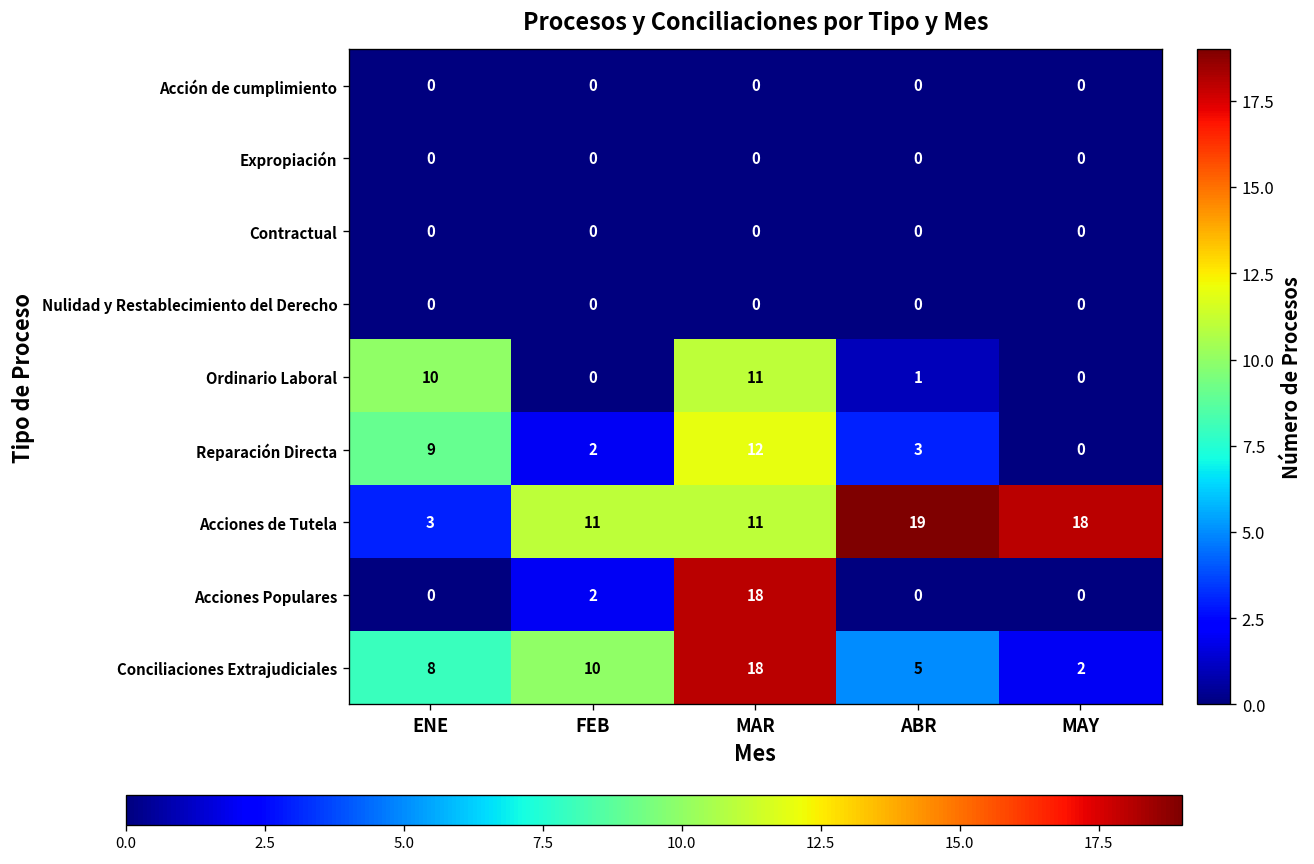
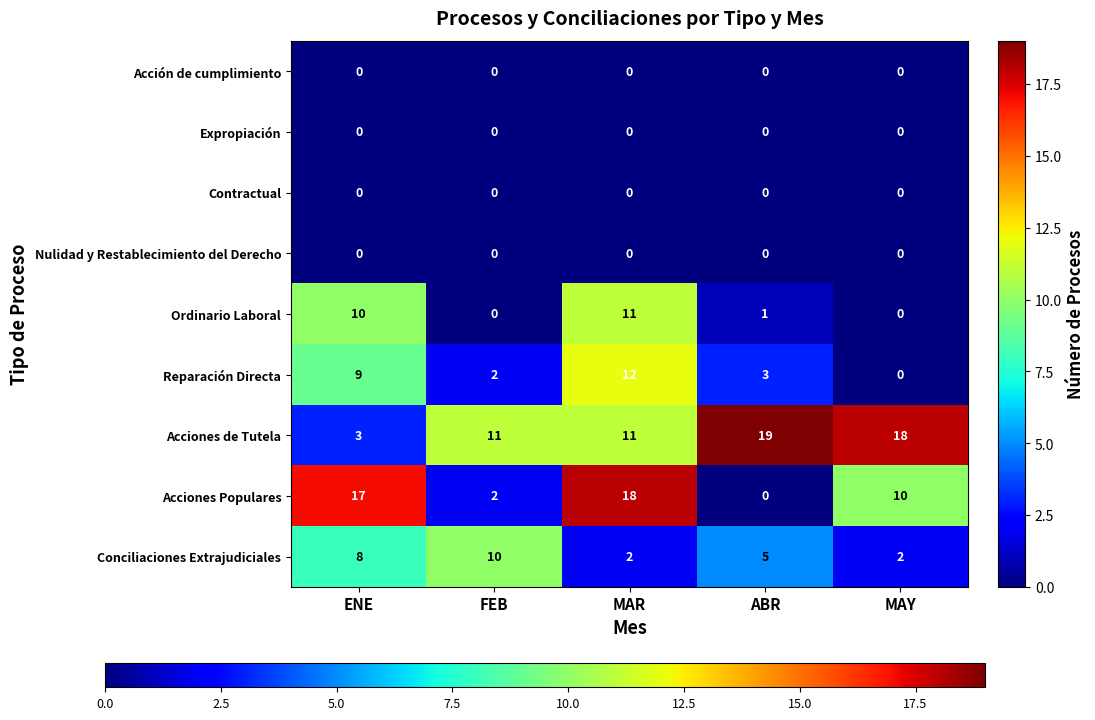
  {
    "Acción de cumplimiento": {
      "ENE": 0,
      "FEB": 0,
      "MAR": 0,
      "ABR": 0,
      "MAY": 0
    },
    "Expropiación": {
      "ENE": 0,
      "FEB": 0,
      "MAR": 0,
      "ABR": 0,
      "MAY": 0
    },
    "Contractual": {
      "ENE": 0,
      "FEB": 0,
      "MAR": 0,
      "ABR": 0,
      "MAY": 0
    },
    "Nulidad y Restablecimiento del Derecho": {
      "ENE": 0,
      "FEB": 0,
      "MAR": 0,
      "ABR": 0,
      "MAY": 0
    },
    "Ordinario Laboral": {
      "ENE": 10,
      "FEB": 0,
      "MAR": 11,
      "ABR": 1,
      "MAY": 0
    },
    "Reparación Directa": {
      "ENE": 9,
      "FEB": 2,
      "MAR": 12,
      "ABR": 3,
      "MAY": 0
    },
    "Acciones de Tutela": {
      "ENE": 3,
      "FEB": 11,
      "MAR": 11,
      "ABR": 19,
      "MAY": 18
    },
    "Acciones Populares": {
-     "ENE": 0,
+     "ENE": 17,
      "FEB": 2,
      "MAR": 18,
      "ABR": 0,
-     "MAY": 0
+     "MAY": 10
    },
    "Conciliaciones Extrajudiciales": {
      "ENE": 8,
      "FEB": 10,
-     "MAR": 18,
+     "MAR": 2,
      "ABR": 5,
      "MAY": 2
    }
  }
